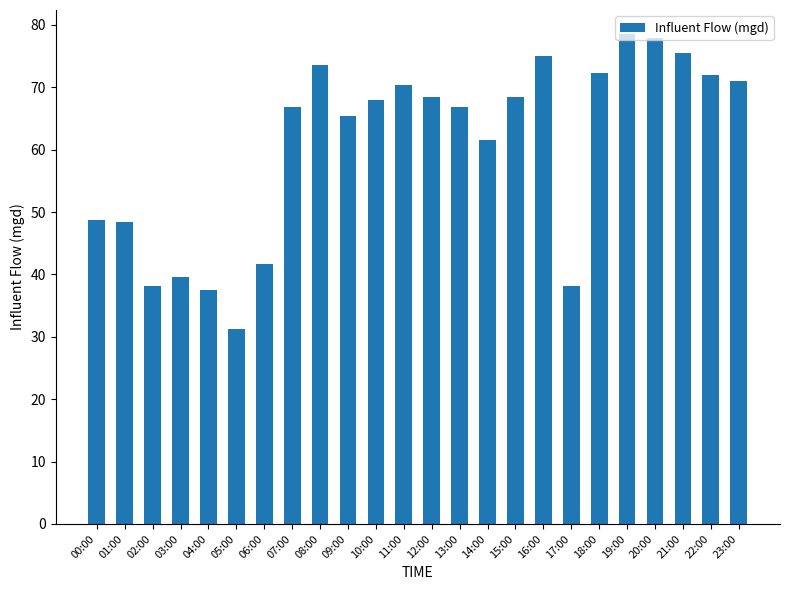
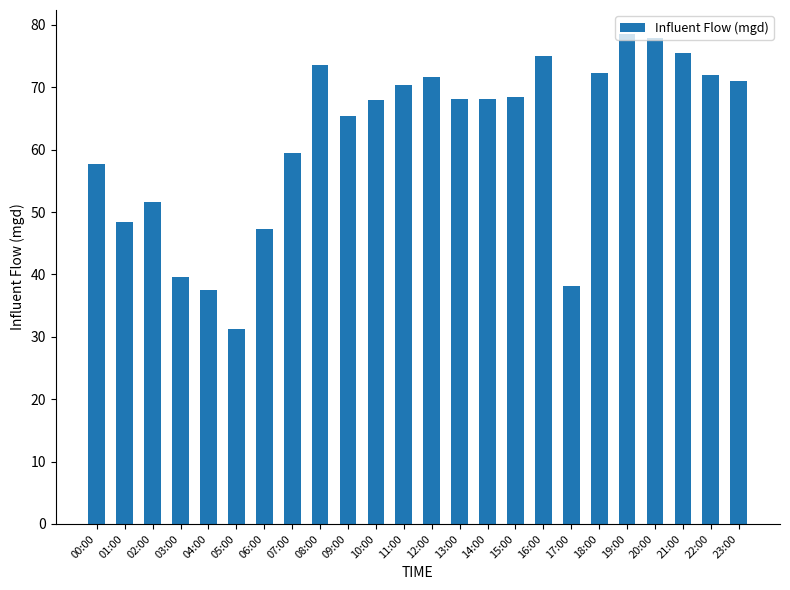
  {
-   "00:00": 49,
+   "00:00": 58,
    "01:00": 48,
-   "02:00": 38,
+   "02:00": 52,
    "03:00": 40,
    "04:00": 38,
    "05:00": 31,
-   "06:00": 42,
-   "07:00": 67,
+   "06:00": 47,
+   "07:00": 59,
    "08:00": 74,
    "09:00": 65,
    "10:00": 68,
    "11:00": 70,
-   "12:00": 68,
-   "13:00": 67,
-   "14:00": 62,
+   "12:00": 72,
+   "13:00": 68,
+   "14:00": 68,
    "15:00": 68,
    "16:00": 75,
    "17:00": 38,
    "18:00": 72,
    "21:00": 75,
    "22:00": 72,
    "23:00": 71
  }
